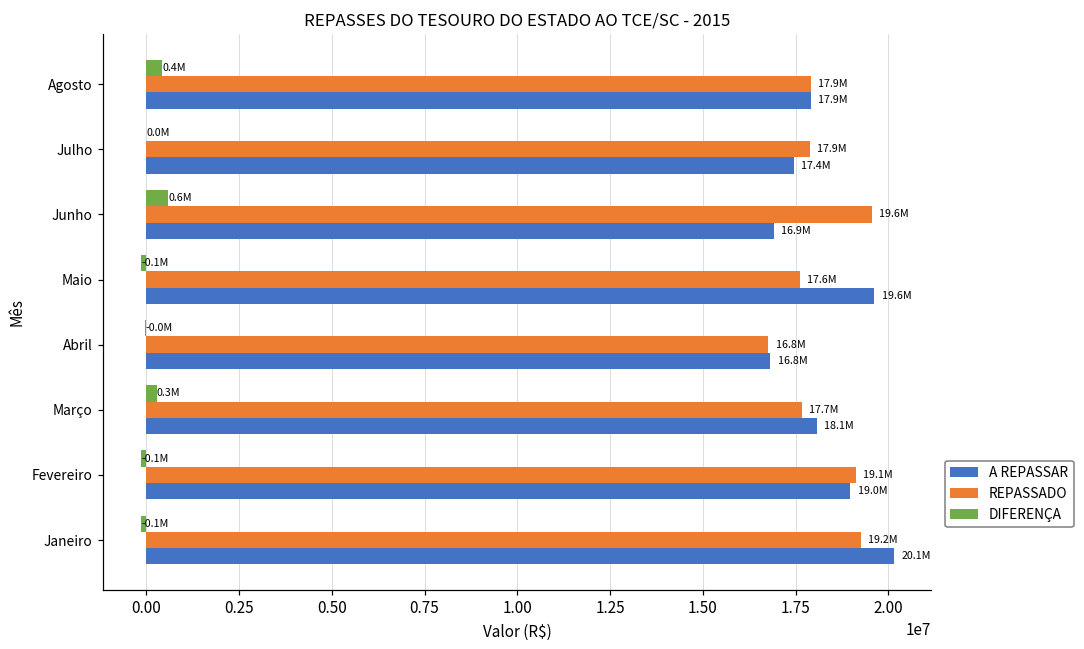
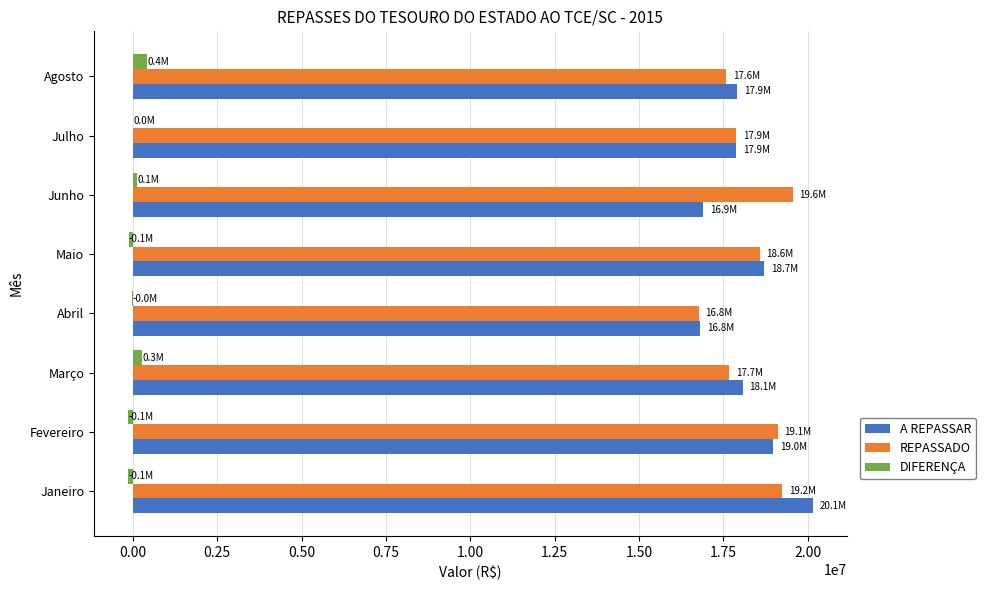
  {
    "A REPASSAR": {
      "Agosto": "17.9M",
-     "Julho": "17.4M",
+     "Julho": "17.9M",
      "Junho": "16.9M",
-     "Maio": "19.6M",
+     "Maio": "18.7M",
      "Abril": "16.8M",
      "Março": "18.1M",
      "Fevereiro": "19.0M",
      "Janeiro": "20.1M"
    },
    "REPASSADO": {
-     "Agosto": "17.9M",
+     "Agosto": "17.6M",
      "Julho": "17.9M",
      "Junho": "19.6M",
-     "Maio": "17.6M",
+     "Maio": "18.6M",
      "Abril": "16.8M",
      "Março": "17.7M",
      "Fevereiro": "19.1M",
      "Janeiro": "19.2M"
    },
    "DIFERENÇA": {
      "Agosto": "0.4M",
      "Julho": "0.0M",
-     "Junho": "0.6M",
+     "Junho": "0.1M",
      "Maio": "-0.1M",
      "Março": "0.3M",
      "Fevereiro": "-0.1M",
      "Janeiro": "-0.1M"
    }
  }
